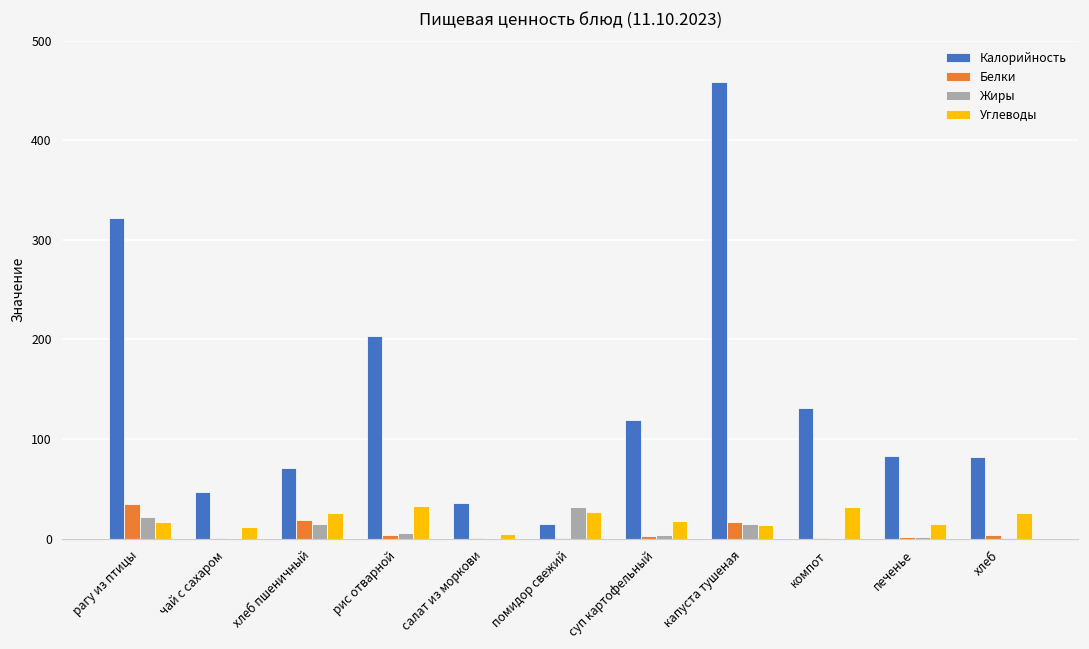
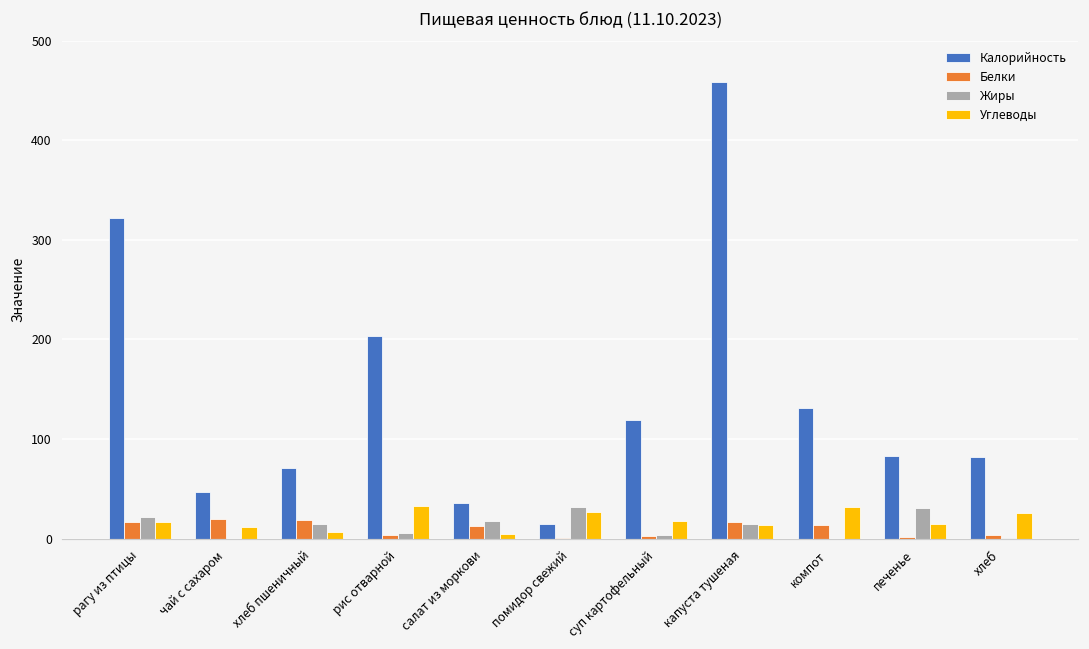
  {
    "Калорийность": {
      "рагу из птицы": 320,
      "чай с сахаром": 50,
      "хлеб пшеничный": 70,
      "рис отварной": 200,
      "салат из моркови": 40,
      "помидор свежий": 10,
      "суп картофельный": 120,
      "капуста тушеная": 460,
      "компот": 130,
      "печенье": 80,
      "хлеб": 80
    },
    "Белки": {
-     "рагу из птицы": 40,
-     "чай с сахаром": 0,
+     "рагу из птицы": 20,
+     "чай с сахаром": 20,
      "хлеб пшеничный": 20,
      "рис отварной": 0,
-     "салат из моркови": 0,
+     "салат из моркови": 10,
      "суп картофельный": 0,
      "капуста тушеная": 20,
-     "компот": 0,
+     "компот": 10,
      "хлеб": 0
    },
    "Жиры": {
      "рагу из птицы": 20,
      "чай с сахаром": 0,
      "хлеб пшеничный": 10,
      "рис отварной": 10,
-     "салат из моркови": 0,
+     "салат из моркови": 20,
      "помидор свежий": 30,
      "суп картофельный": 0,
      "капуста тушеная": 20,
-     "печенье": 0
+     "печенье": 30
    },
    "Углеводы": {
      "рагу из птицы": 20,
      "чай с сахаром": 10,
-     "хлеб пшеничный": 30,
+     "хлеб пшеничный": 10,
      "рис отварной": 30,
      "салат из моркови": 10,
      "помидор свежий": 30,
      "суп картофельный": 20,
      "капуста тушеная": 10,
      "компот": 30,
      "печенье": 10,
      "хлеб": 30
    }
  }
